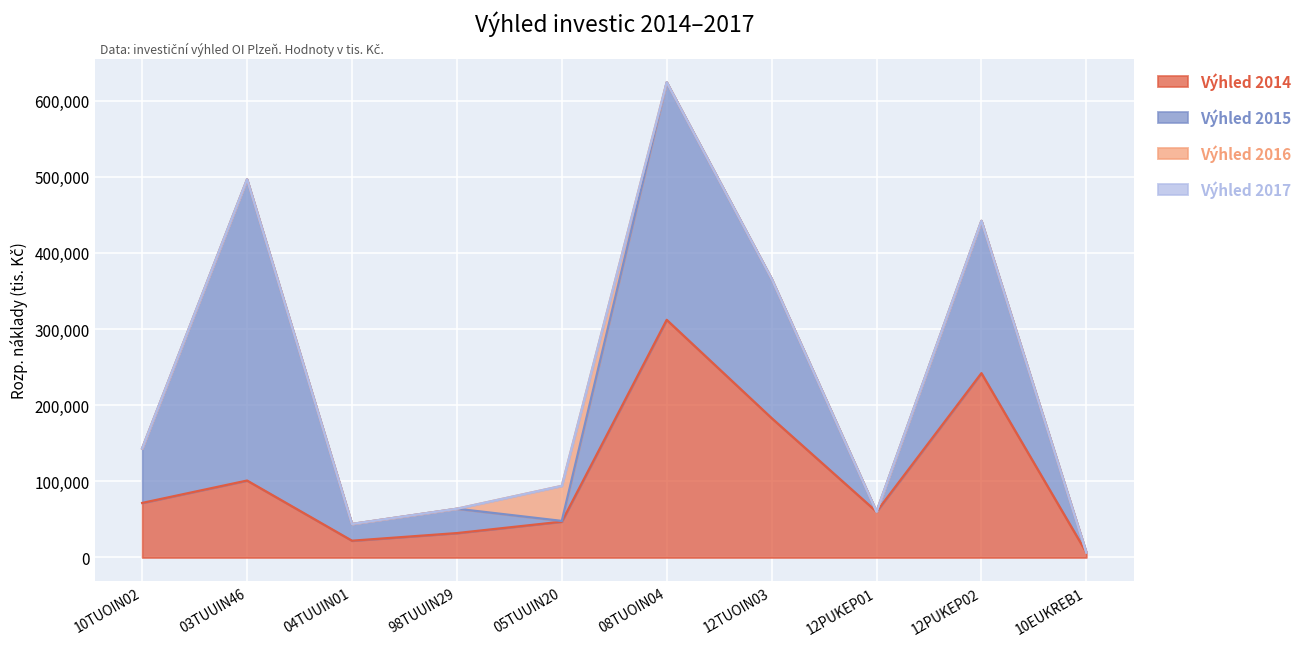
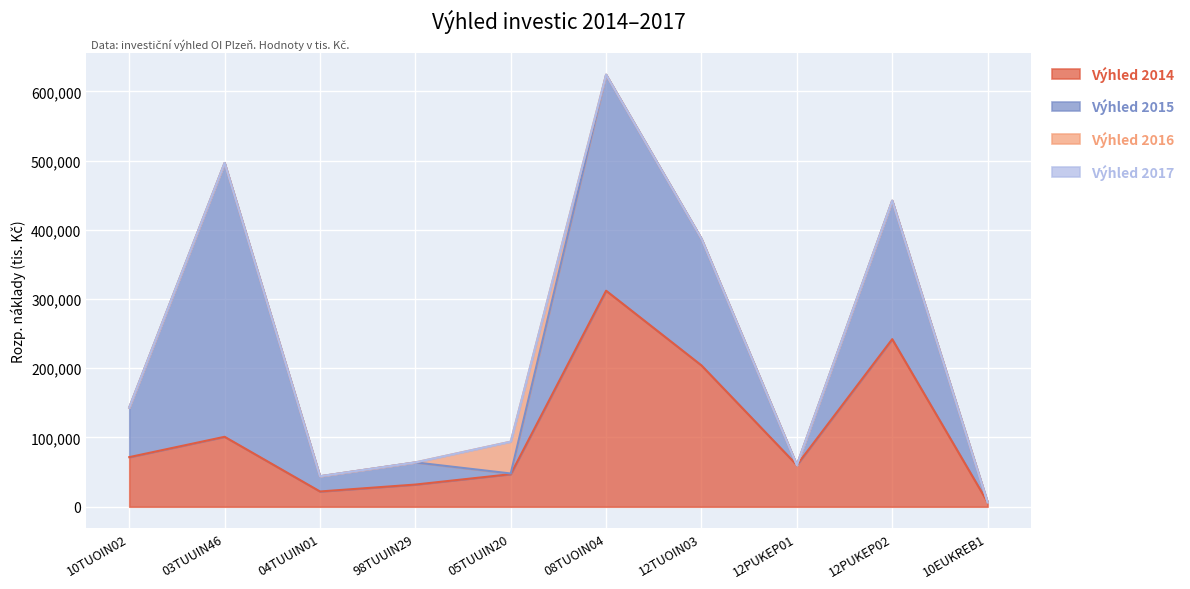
  {
    "Výhled 2014": {
      "10TUOIN02": "70,000",
      "03TUUIN46": "100,000",
      "04TUUIN01": "20,000",
      "98TUUIN29": "30,000",
      "08TUOIN04": "310,000",
-     "12TUOIN03": "180,000",
+     "12TUOIN03": "200,000",
      "12PUKEP02": "240,000"
    }
  }
